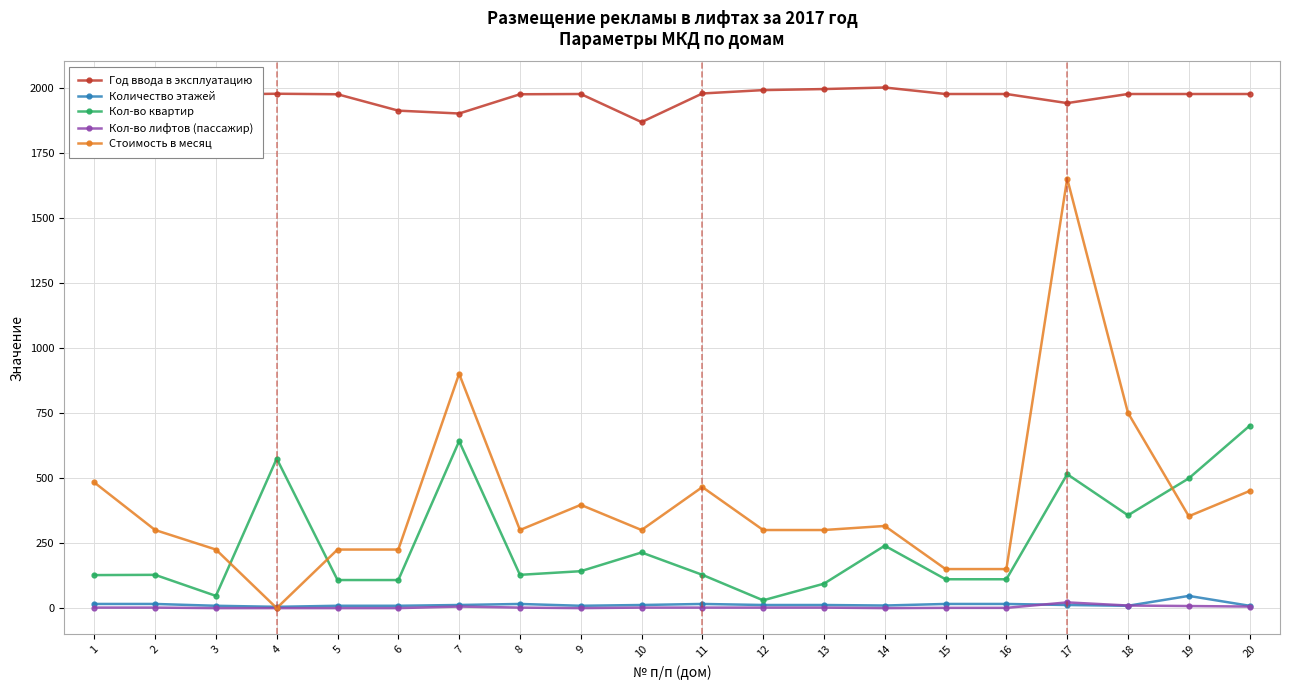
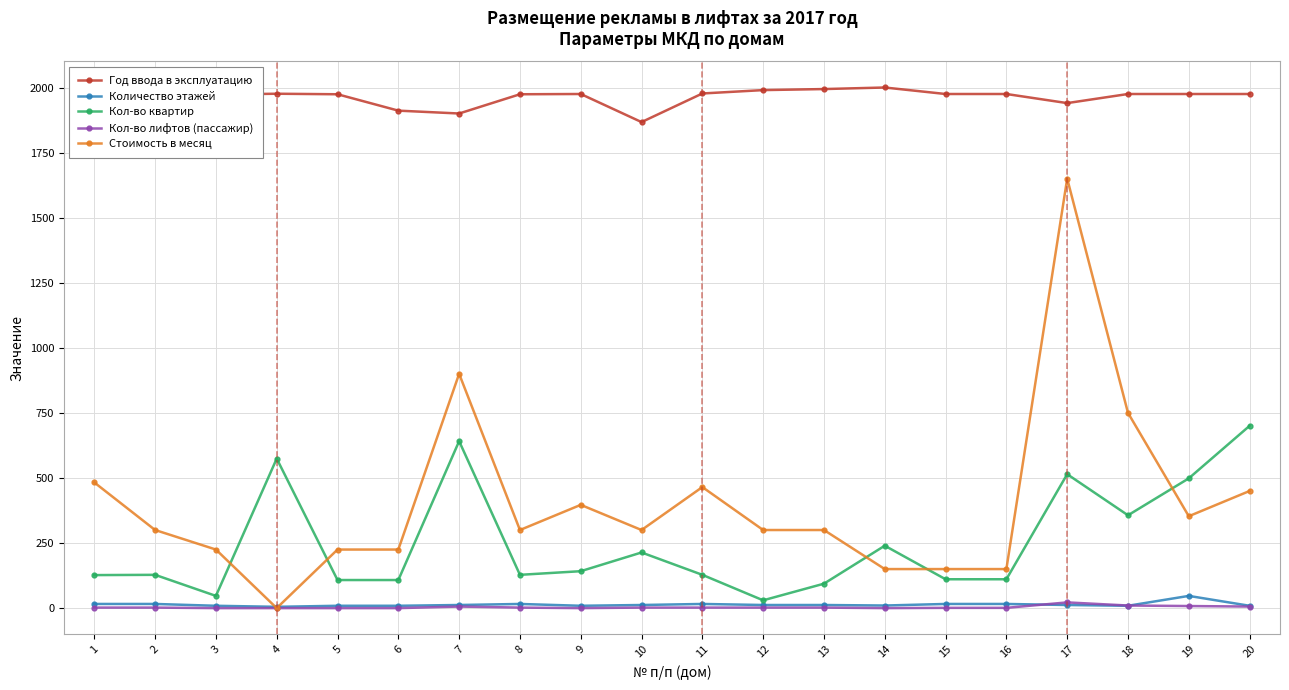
  {
    "Год ввода в эксплуатацию": {
      "4": 1980,
      "5": 1980,
      "6": 1910,
      "7": 1900,
      "8": 1980,
      "9": 1980,
      "10": 1870,
      "11": 1980,
      "12": 1990,
      "13": 2000,
      "14": 2000,
      "15": 1980,
      "16": 1980,
      "17": 1940,
      "18": 1980,
      "19": 1980,
      "20": 1980
    },
    "Количество этажей": {
      "1": 20,
      "2": 20,
      "8": 20,
      "10": 10,
      "11": 20,
      "12": 10,
      "13": 10,
      "14": 10,
      "15": 20,
      "16": 20,
      "17": 10,
      "19": 50
    },
    "Кол-во квартир": {
      "1": 130,
      "2": 130,
      "3": 50,
      "4": 580,
      "5": 110,
      "6": 110,
      "7": 640,
      "8": 130,
      "9": 140,
      "10": 210,
      "11": 130,
      "12": 30,
      "13": 90,
      "14": 240,
      "15": 110,
      "16": 110,
      "17": 520,
      "18": 360,
      "19": 500,
      "20": 700
    },
    "Кол-во лифтов (пассажир)": {
      "1": 0,
      "2": 0,
      "8": 0,
      "10": 0,
      "11": 0,
      "12": 0,
      "13": 0,
      "14": 0,
      "15": 0,
      "16": 0,
      "17": 20,
      "19": 10
    },
    "Стоимость в месяц": {
      "1": 480,
      "2": 300,
      "3": 230,
      "5": 230,
      "6": 230,
      "7": 900,
      "8": 300,
      "9": 400,
      "10": 300,
      "11": 470,
      "12": 300,
      "13": 300,
-     "14": 320,
+     "14": 150,
      "15": 150,
      "16": 150,
      "17": 1650,
      "18": 750,
      "19": 350,
      "20": 450
    }
  }
